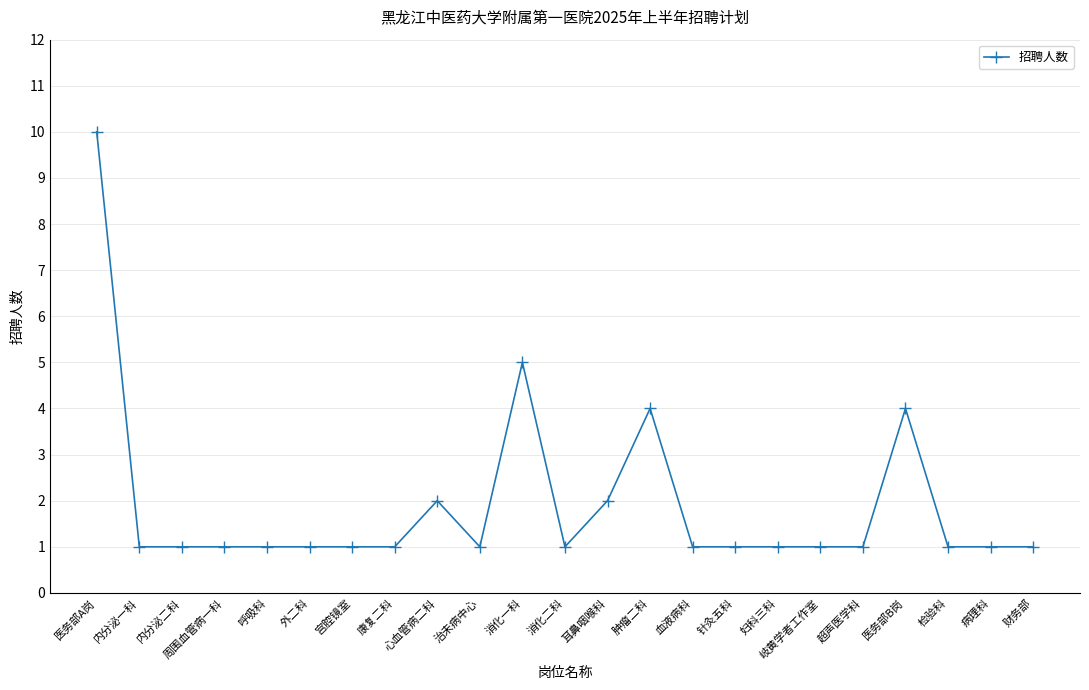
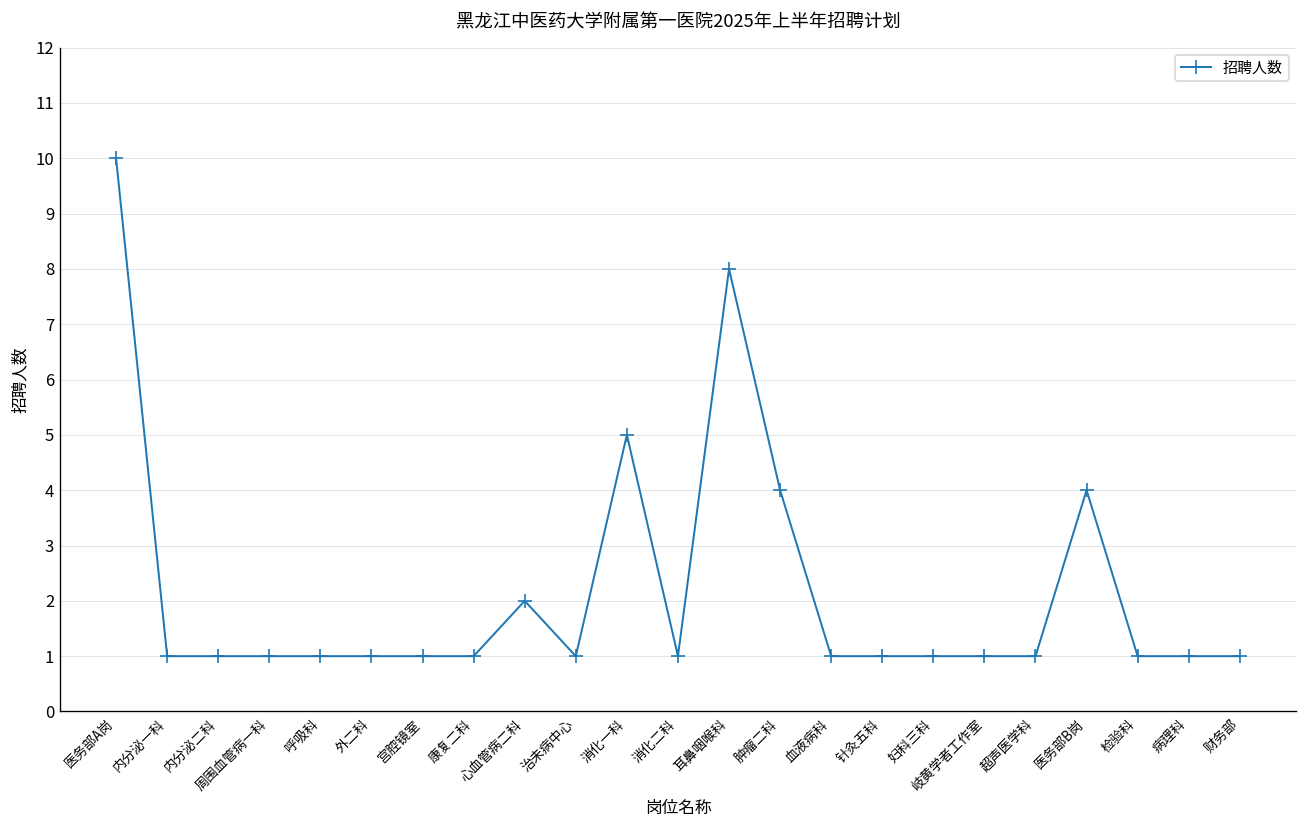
  {
    "医务部A岗": 10,
    "内分泌一科": 1,
    "内分泌二科": 1,
    "周围血管病一科": 1,
    "呼吸科": 1,
    "外二科": 1,
    "宫腔镜室": 1,
    "康复二科": 1,
    "心血管病二科": 2,
    "治未病中心": 1,
    "消化一科": 5,
    "消化二科": 1,
-   "耳鼻咽喉科": 2,
+   "耳鼻咽喉科": 8,
    "肿瘤二科": 4,
    "血液病科": 1,
    "针灸五科": 1,
    "妇科三科": 1,
    "岐黄学者工作室": 1,
    "超声医学科": 1,
    "医务部B岗": 4,
    "检验科": 1,
    "病理科": 1,
    "财务部": 1
  }
